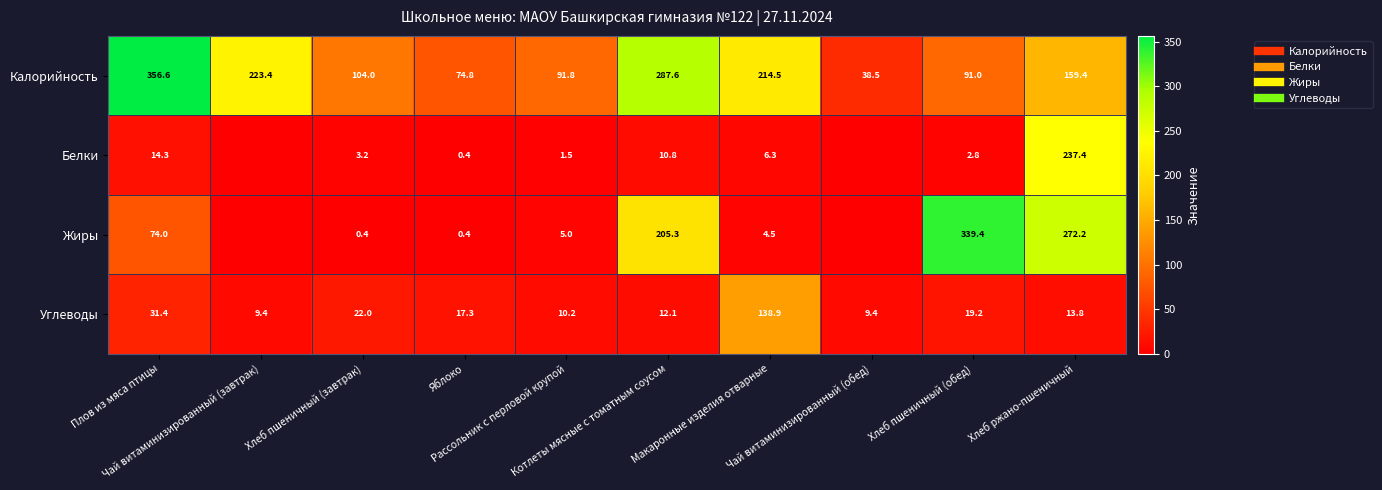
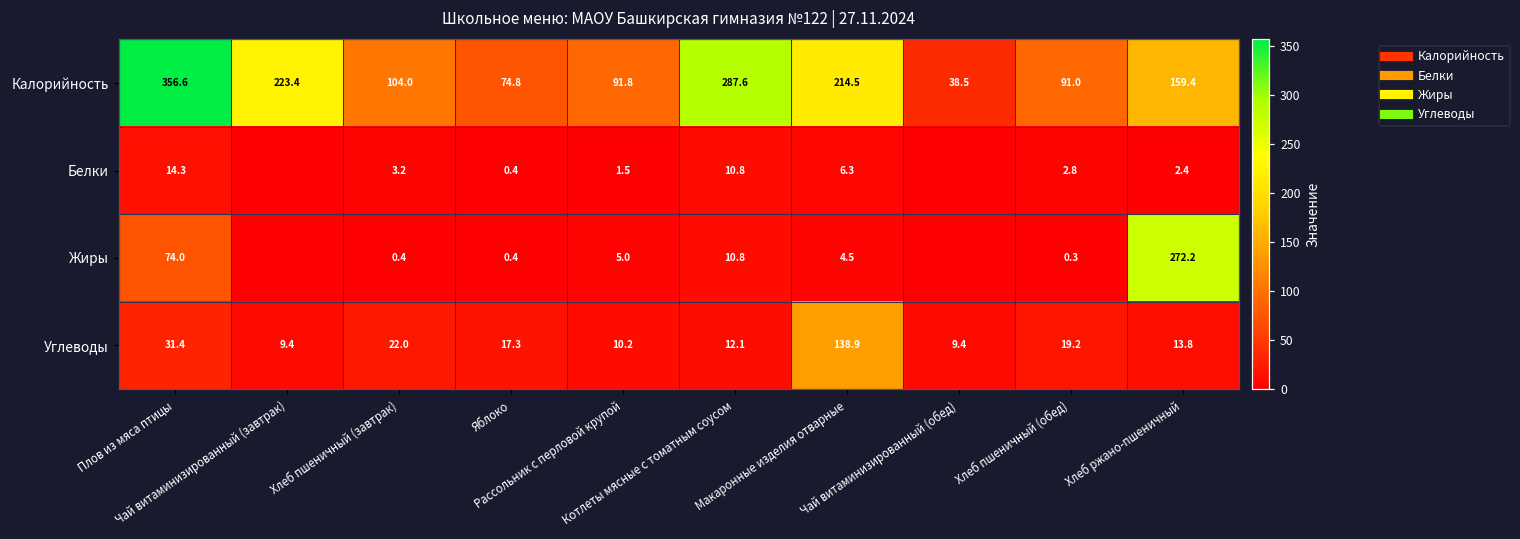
  {
    "Калорийность": {
      "Плов из мяса птицы": 356.6,
      "Чай витаминизированный (завтрак)": 223.4,
      "Хлеб пшеничный (завтрак)": 104.0,
      "Яблоко": 74.8,
      "Рассольник с перловой крупой": 91.8,
      "Котлеты мясные с томатным соусом": 287.6,
      "Макаронные изделия отварные": 214.5,
      "Чай витаминизированный (обед)": 38.5,
      "Хлеб пшеничный (обед)": 91.0,
      "Хлеб ржано-пшеничный": 159.4
    },
    "Белки": {
      "Плов из мяса птицы": 14.3,
      "Хлеб пшеничный (завтрак)": 3.2,
      "Яблоко": 0.4,
      "Рассольник с перловой крупой": 1.5,
      "Котлеты мясные с томатным соусом": 10.8,
      "Макаронные изделия отварные": 6.3,
      "Хлеб пшеничный (обед)": 2.8,
-     "Хлеб ржано-пшеничный": 237.4
+     "Хлеб ржано-пшеничный": 2.4
    },
    "Жиры": {
      "Плов из мяса птицы": 74.0,
      "Хлеб пшеничный (завтрак)": 0.4,
      "Яблоко": 0.4,
      "Рассольник с перловой крупой": 5.0,
-     "Котлеты мясные с томатным соусом": 205.3,
+     "Котлеты мясные с томатным соусом": 10.8,
      "Макаронные изделия отварные": 4.5,
-     "Хлеб пшеничный (обед)": 339.4,
+     "Хлеб пшеничный (обед)": 0.3,
      "Хлеб ржано-пшеничный": 272.2
    },
    "Углеводы": {
      "Плов из мяса птицы": 31.4,
      "Чай витаминизированный (завтрак)": 9.4,
      "Хлеб пшеничный (завтрак)": 22.0,
      "Яблоко": 17.3,
      "Рассольник с перловой крупой": 10.2,
      "Котлеты мясные с томатным соусом": 12.1,
      "Макаронные изделия отварные": 138.9,
      "Чай витаминизированный (обед)": 9.4,
      "Хлеб пшеничный (обед)": 19.2,
      "Хлеб ржано-пшеничный": 13.8
    }
  }
